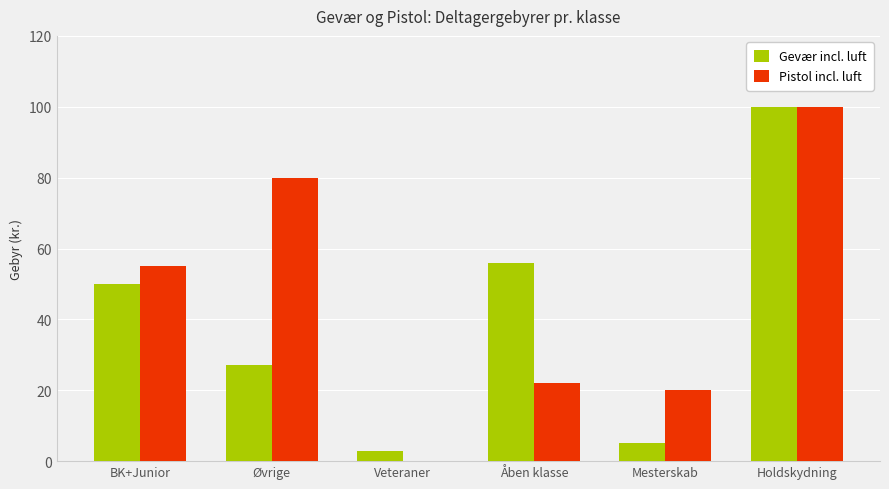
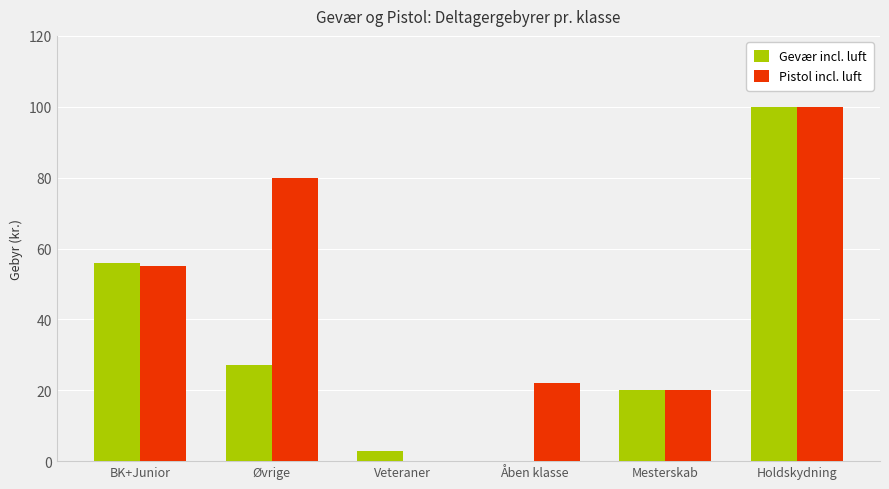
  {
    "Gevær incl. luft": {
-     "BK+Junior": 50,
+     "BK+Junior": 56,
      "Øvrige": 27,
      "Veteraner": 3,
-     "Åben klasse": 56,
-     "Mesterskab": 5,
+     "Åben klasse": 0,
+     "Mesterskab": 20,
      "Holdskydning": 100
    },
    "Pistol incl. luft": {
      "BK+Junior": 55,
      "Øvrige": 80,
      "Veteraner": 0,
      "Åben klasse": 22,
      "Mesterskab": 20,
      "Holdskydning": 100
    }
  }
